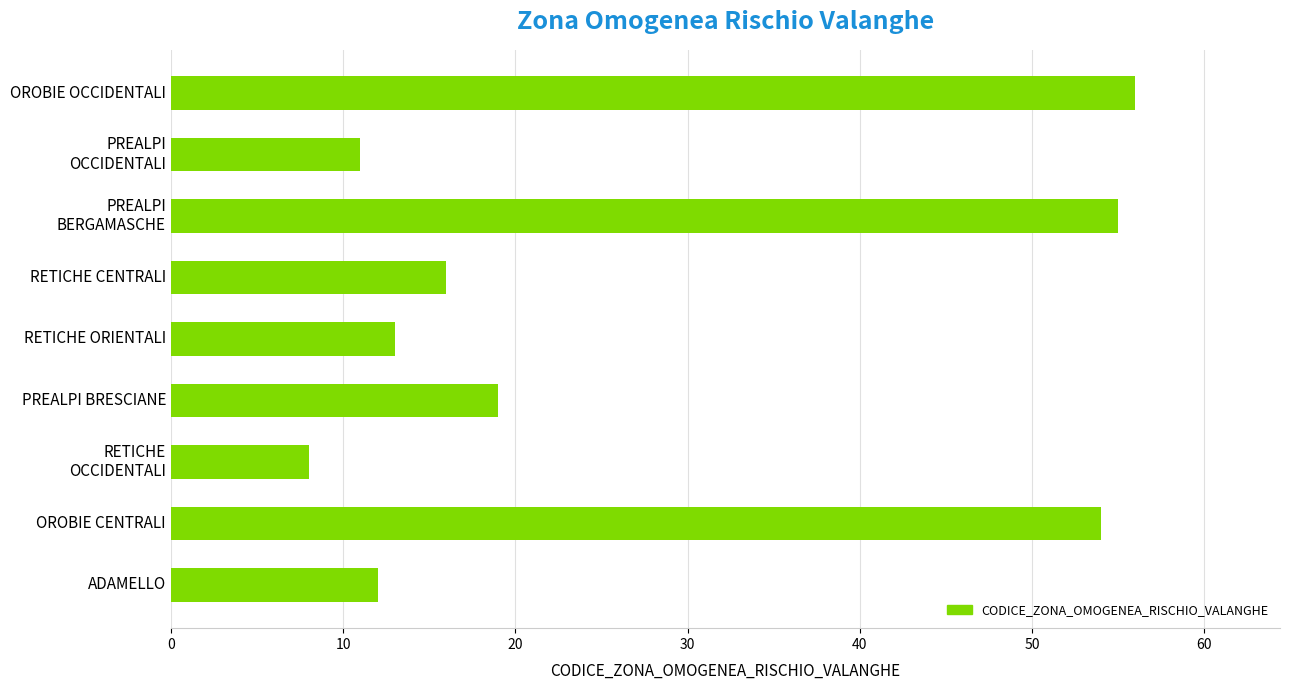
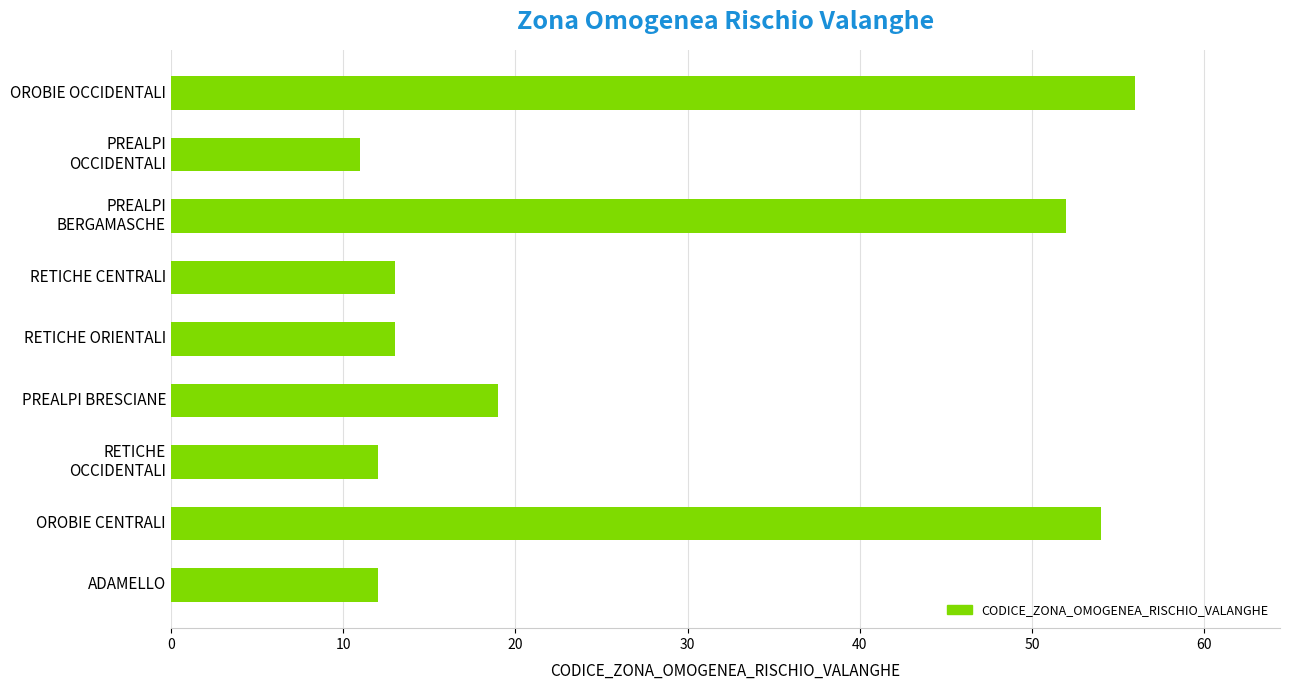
  {
    "OROBIE OCCIDENTALI": 56,
    "PREALPI OCCIDENTALI": 11,
-   "PREALPI BERGAMASCHE": 55,
-   "RETICHE CENTRALI": 16,
+   "PREALPI BERGAMASCHE": 52,
+   "RETICHE CENTRALI": 13,
    "RETICHE ORIENTALI": 13,
    "PREALPI BRESCIANE": 19,
-   "RETICHE OCCIDENTALI": 8,
+   "RETICHE OCCIDENTALI": 12,
    "OROBIE CENTRALI": 54,
    "ADAMELLO": 12
  }
